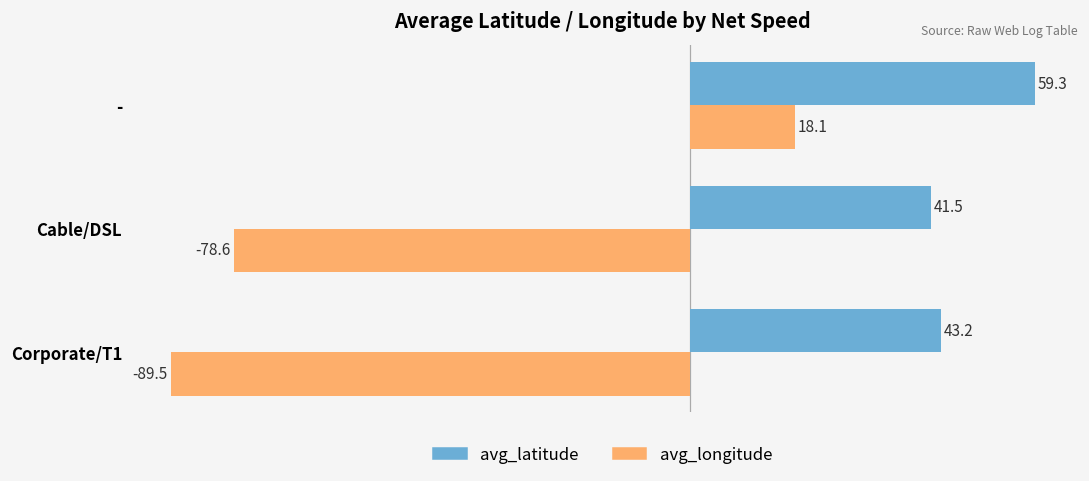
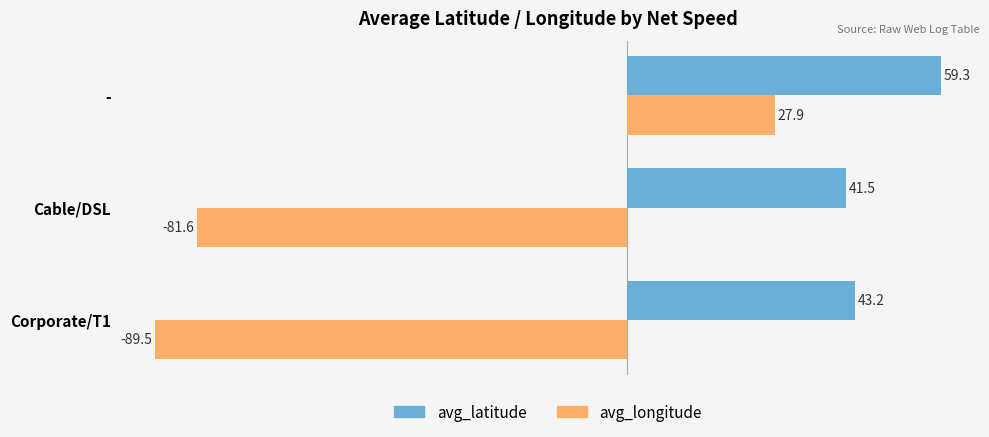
  {
    "avg_latitude": {
      "-": 59.3,
      "Cable/DSL": 41.5,
      "Corporate/T1": 43.2
    },
    "avg_longitude": {
-     "-": 18.1,
-     "Cable/DSL": -78.6,
+     "-": 27.9,
+     "Cable/DSL": -81.6,
      "Corporate/T1": -89.5
    }
  }
